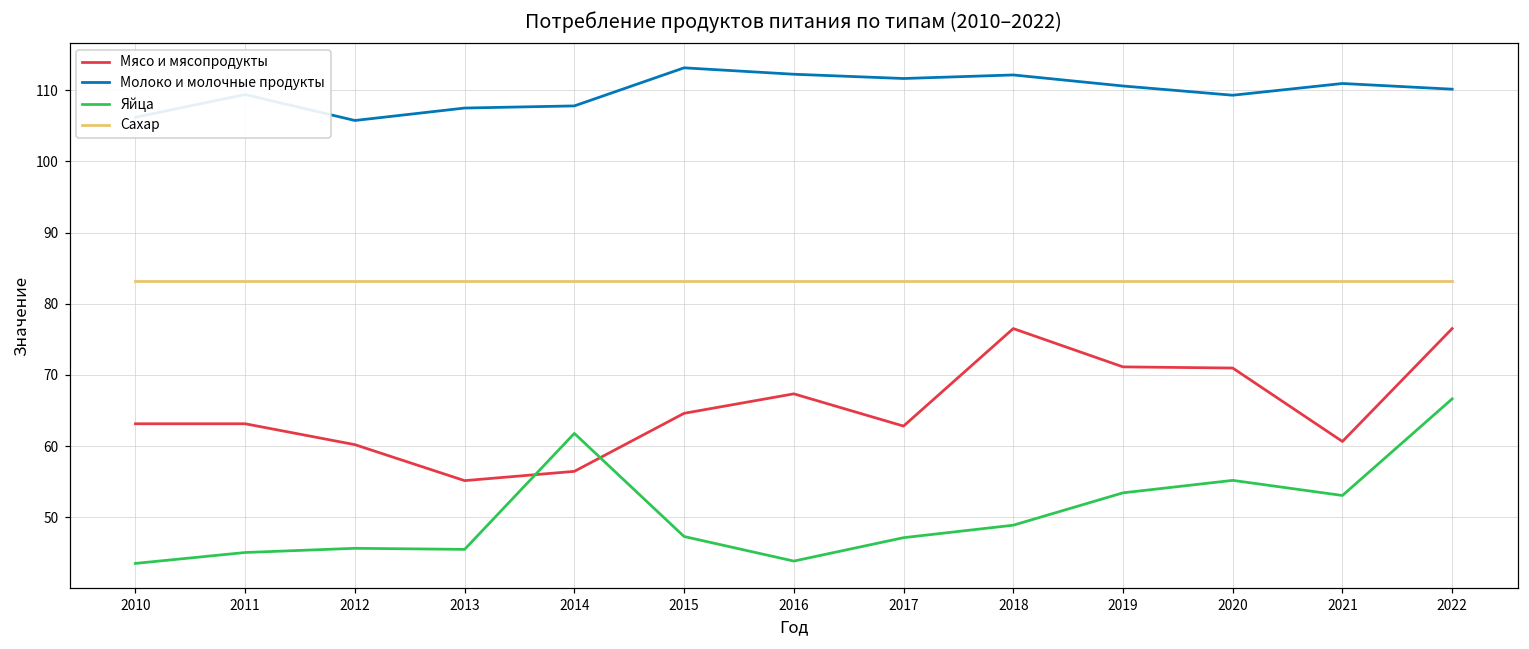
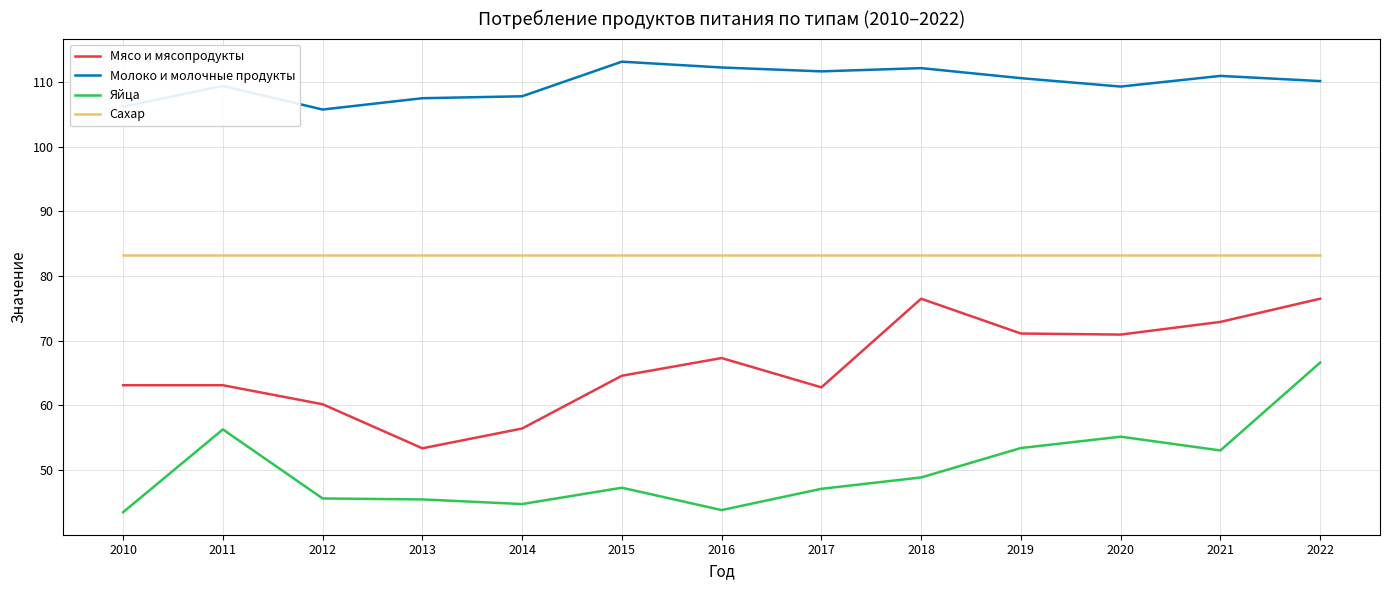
  {
    "Мясо и мясопродукты": {
      "2010": 63,
      "2011": 63,
      "2012": 60,
-     "2013": 55,
+     "2013": 53,
      "2014": 56,
      "2015": 65,
      "2016": 67,
      "2017": 63,
      "2018": 77,
      "2019": 71,
      "2020": 71,
-     "2021": 61,
+     "2021": 73,
      "2022": 77
    },
    "Молоко и молочные продукты": {
      "2012": 106,
      "2013": 108,
      "2014": 108,
      "2015": 113,
      "2016": 112,
      "2017": 112,
      "2018": 112,
      "2019": 111,
      "2020": 109,
      "2021": 111,
      "2022": 110
    },
    "Яйца": {
      "2010": 44,
-     "2011": 45,
+     "2011": 56,
      "2012": 46,
      "2013": 45,
-     "2014": 62,
+     "2014": 45,
      "2015": 47,
      "2016": 44,
      "2017": 47,
      "2018": 49,
      "2019": 53,
      "2020": 55,
      "2021": 53,
      "2022": 67
    },
    "Сахар": {
      "2010": 83,
      "2011": 83,
      "2012": 83,
      "2013": 83,
      "2014": 83,
      "2015": 83,
      "2016": 83,
      "2017": 83,
      "2018": 83,
      "2019": 83,
      "2020": 83,
      "2021": 83,
      "2022": 83
    }
  }
